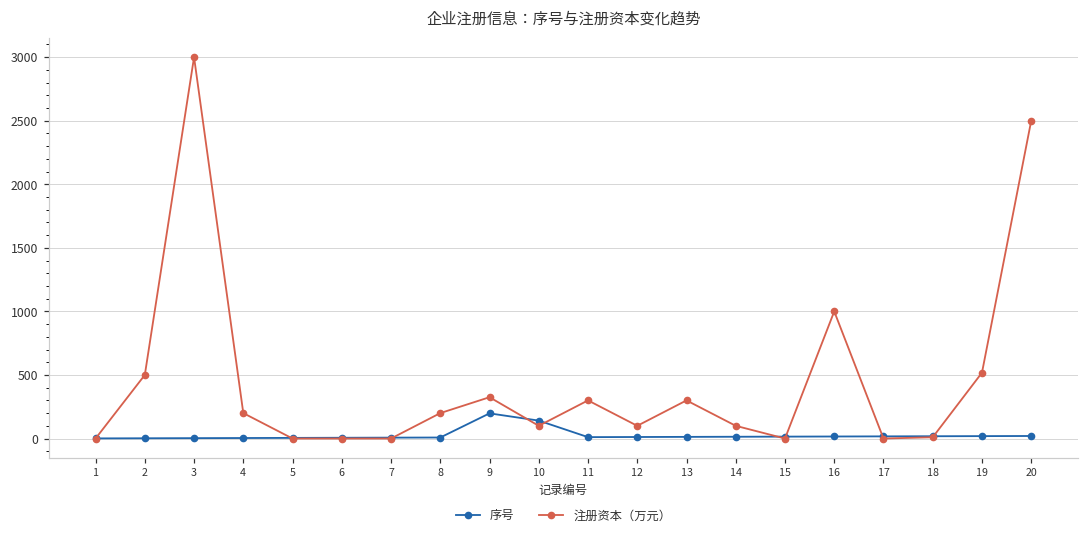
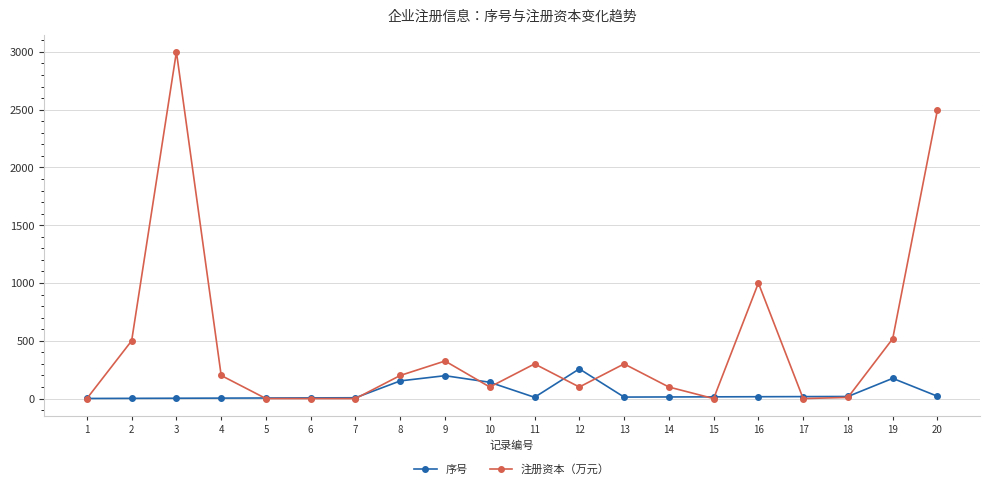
  {
    "序号": {
      "2": 0,
      "3": 0,
      "4": 0,
-     "8": 10,
+     "8": 150,
      "9": 200,
      "10": 140,
      "11": 10,
-     "12": 10,
+     "12": 260,
      "13": 10,
      "14": 10,
      "16": 20,
-     "19": 20,
+     "19": 180,
      "20": 20
    },
    "注册资本（万元）": {
      "2": 500,
      "3": 3000,
      "4": 200,
      "8": 200,
      "9": 330,
      "10": 100,
      "11": 300,
      "12": 100,
      "13": 300,
      "14": 100,
      "16": 1000,
      "19": 520,
      "20": 2500
    }
  }
